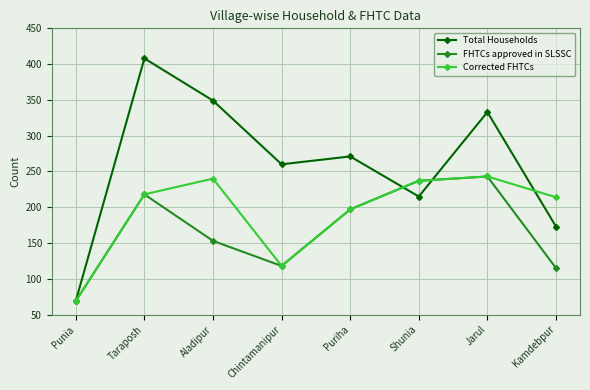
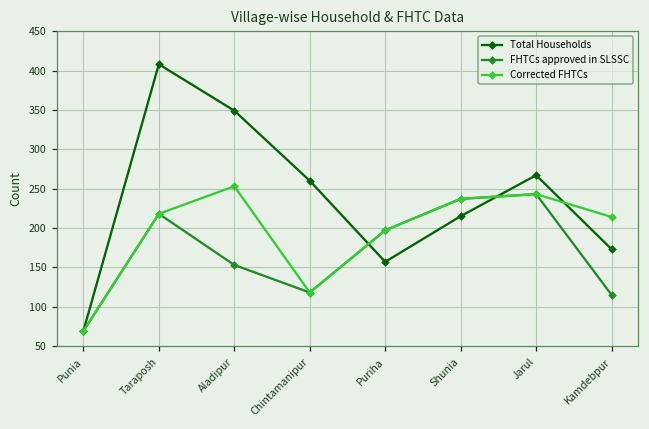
  {
    "Total Households": {
      "Taraposh": 410,
      "Aladipur": 350,
      "Chintamanipur": 260,
-     "Puriha": 270,
+     "Puriha": 160,
      "Shunia": 220,
-     "Jarul": 330,
+     "Jarul": 270,
      "Kamdebpur": 170
    },
    "FHTCs approved in SLSSC": {
      "Aladipur": 150,
      "Kamdebpur": 120
    },
    "Corrected FHTCs": {
-     "Aladipur": 240,
+     "Aladipur": 250,
      "Kamdebpur": 210
    }
  }
